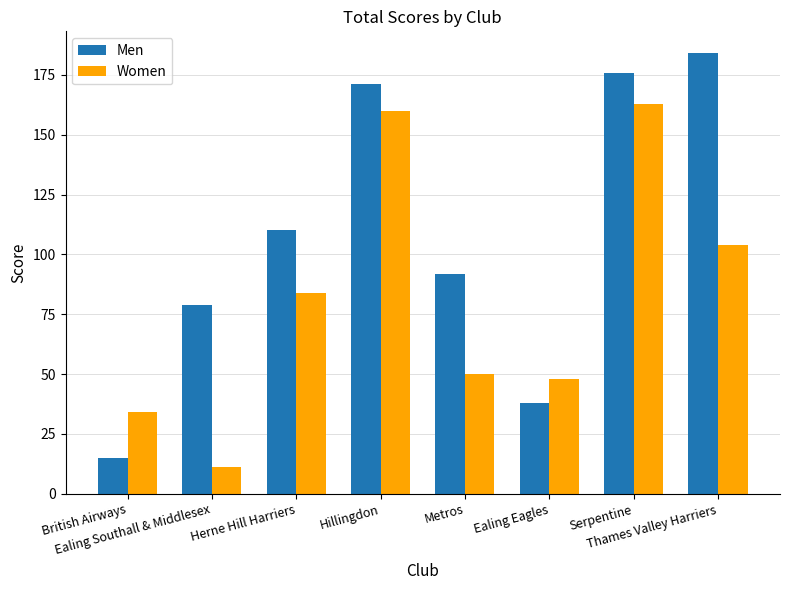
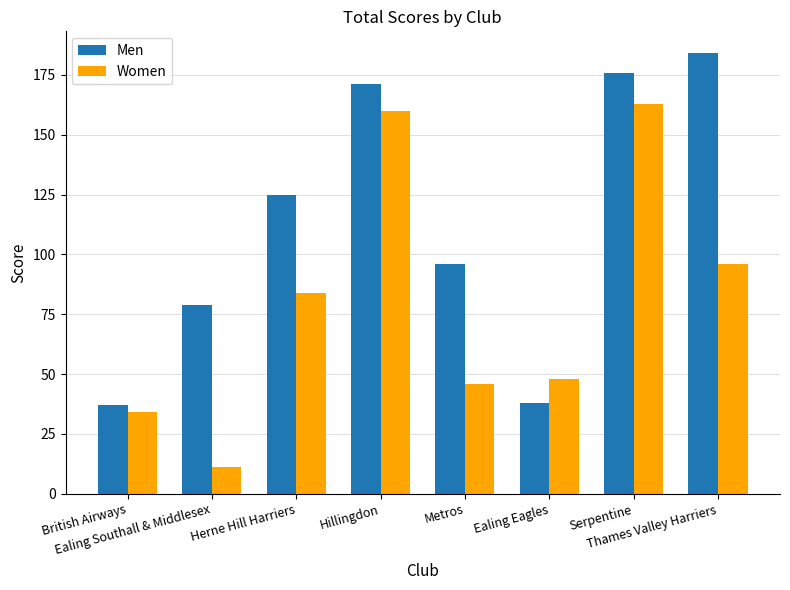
  {
    "Men": {
-     "British Airways": 15,
+     "British Airways": 37,
      "Ealing Southall & Middlesex": 79,
-     "Herne Hill Harriers": 110,
+     "Herne Hill Harriers": 125,
      "Hillingdon": 171,
-     "Metros": 92,
+     "Metros": 96,
      "Ealing Eagles": 38,
      "Serpentine": 176,
      "Thames Valley Harriers": 184
    },
    "Women": {
      "British Airways": 34,
      "Ealing Southall & Middlesex": 11,
      "Herne Hill Harriers": 84,
      "Hillingdon": 160,
-     "Metros": 50,
+     "Metros": 46,
      "Ealing Eagles": 48,
      "Serpentine": 163,
-     "Thames Valley Harriers": 104
+     "Thames Valley Harriers": 96
    }
  }
